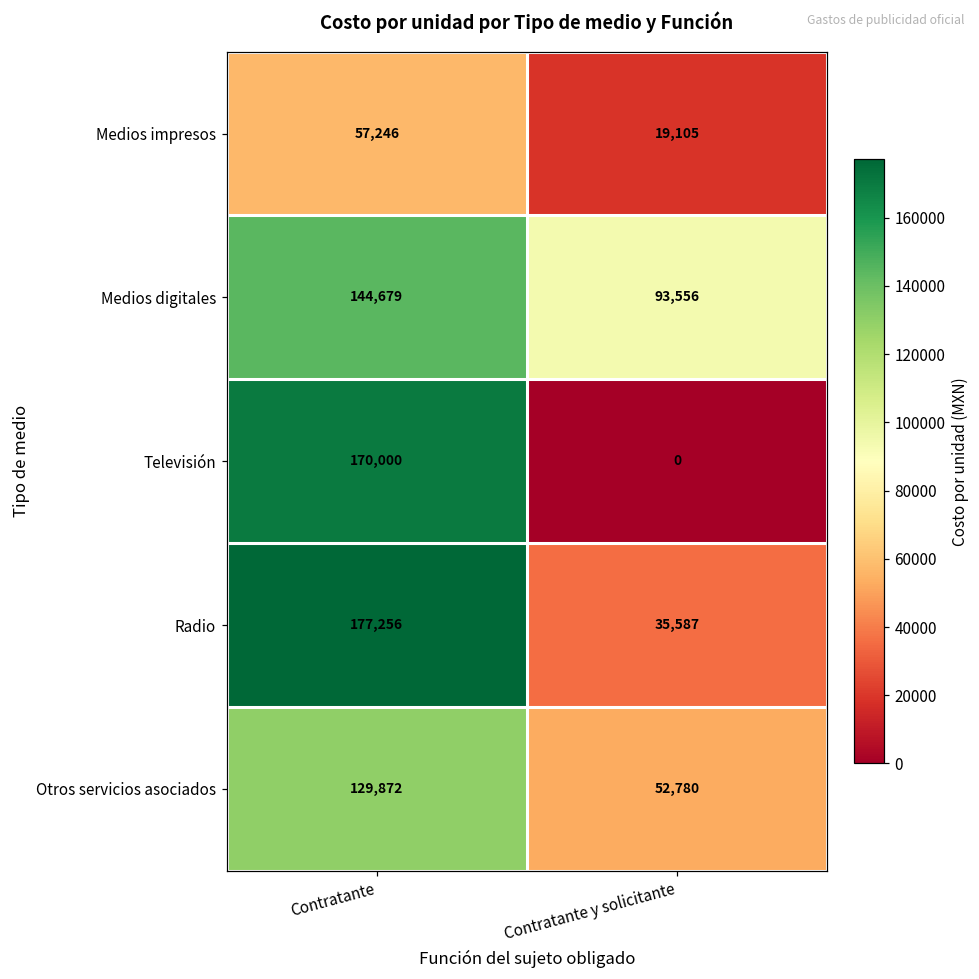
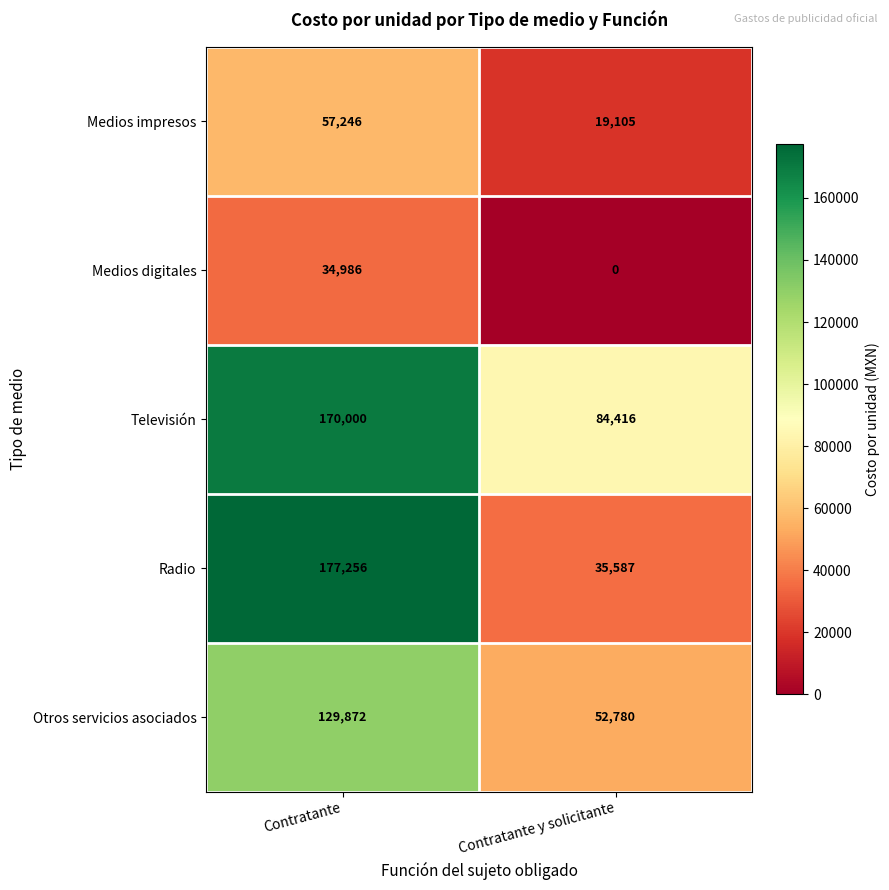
  {
    "Medios impresos": {
      "Contratante": "57,246",
      "Contratante y solicitante": "19,105"
    },
    "Medios digitales": {
-     "Contratante": "144,679",
-     "Contratante y solicitante": "93,556"
+     "Contratante": "34,986",
+     "Contratante y solicitante": "0"
    },
    "Televisión": {
      "Contratante": "170,000",
-     "Contratante y solicitante": "0"
+     "Contratante y solicitante": "84,416"
    },
    "Radio": {
      "Contratante": "177,256",
      "Contratante y solicitante": "35,587"
    },
    "Otros servicios asociados": {
      "Contratante": "129,872",
      "Contratante y solicitante": "52,780"
    }
  }
